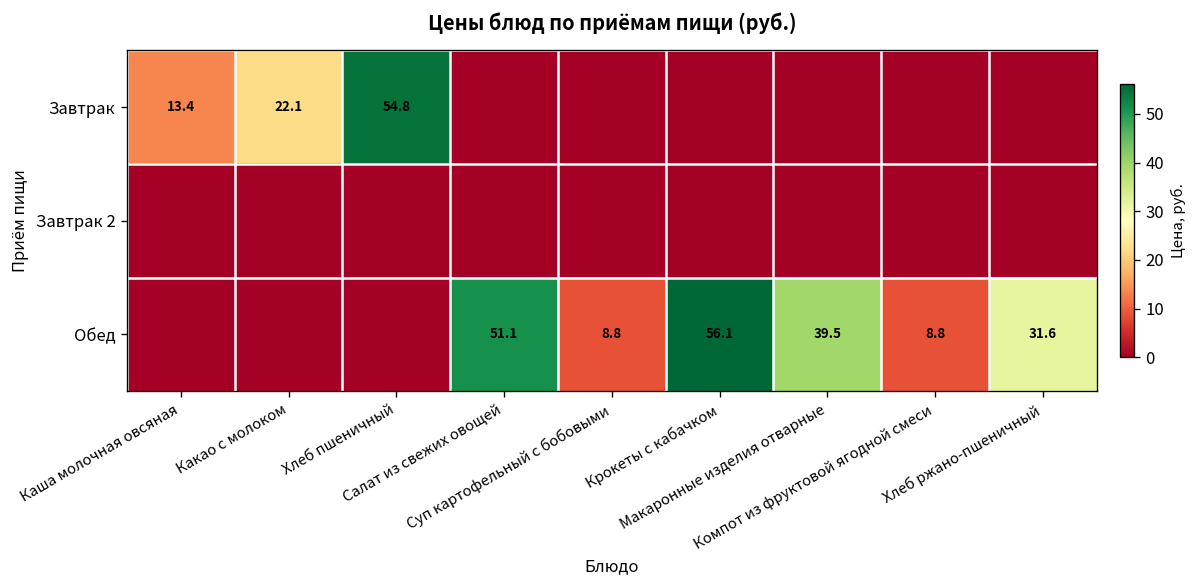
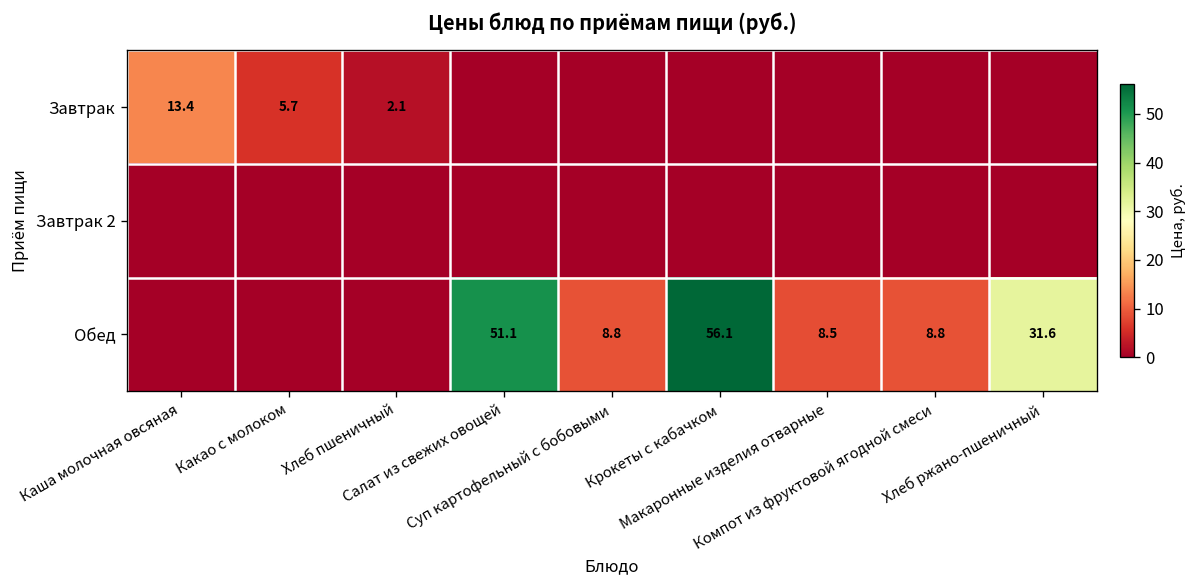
  {
    "Завтрак": {
      "Каша молочная овсяная": 13.4,
-     "Какао с молоком": 22.1,
-     "Хлеб пшеничный": 54.8
+     "Какао с молоком": 5.7,
+     "Хлеб пшеничный": 2.1
    },
    "Обед": {
      "Салат из свежих овощей": 51.1,
      "Суп картофельный с бобовыми": 8.8,
      "Крокеты с кабачком": 56.1,
-     "Макаронные изделия отварные": 39.5,
+     "Макаронные изделия отварные": 8.5,
      "Компот из фруктовой ягодной смеси": 8.8,
      "Хлеб ржано-пшеничный": 31.6
    }
  }
